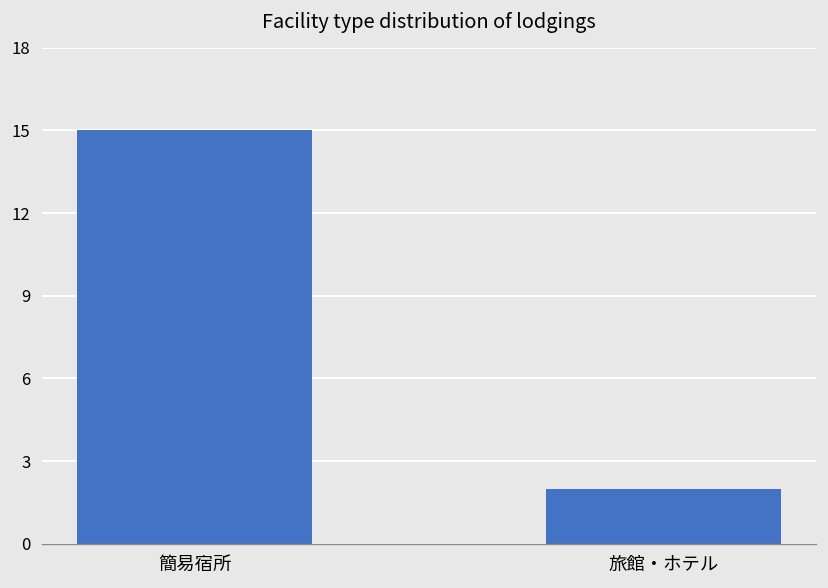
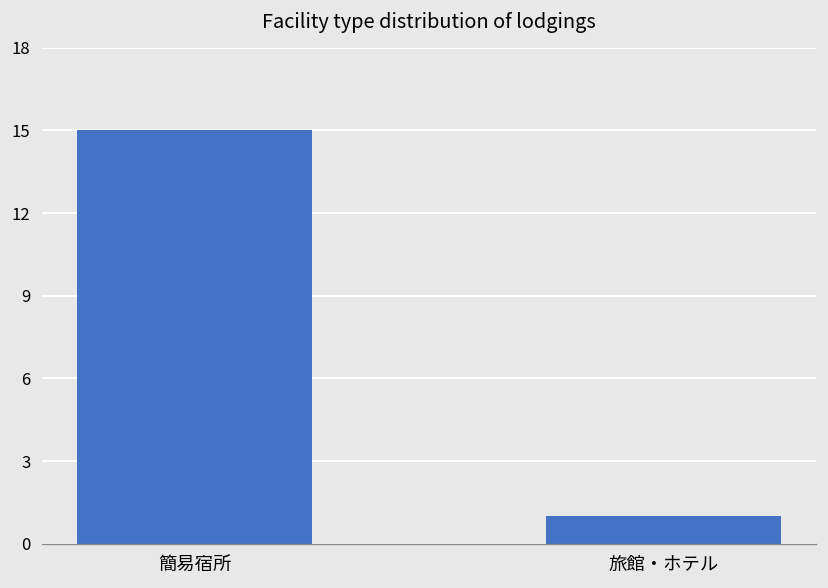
  {
    "簡易宿所": 15,
-   "旅館・ホテル": 2
+   "旅館・ホテル": 1
  }
